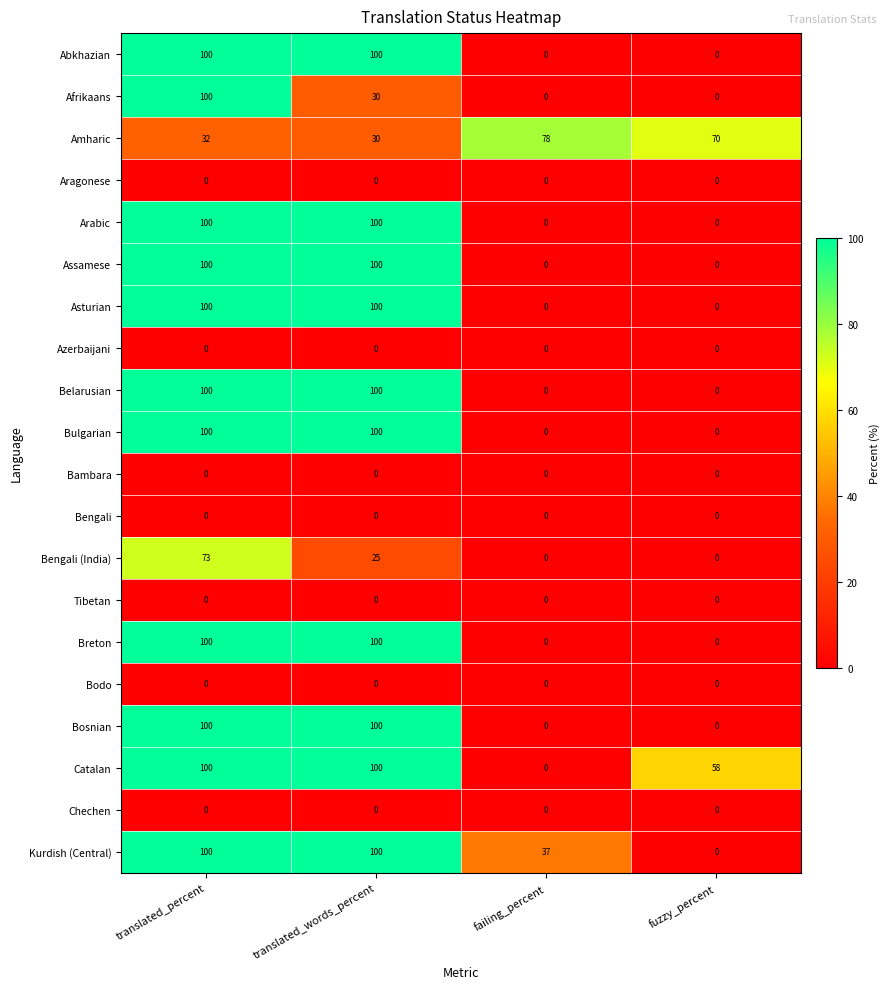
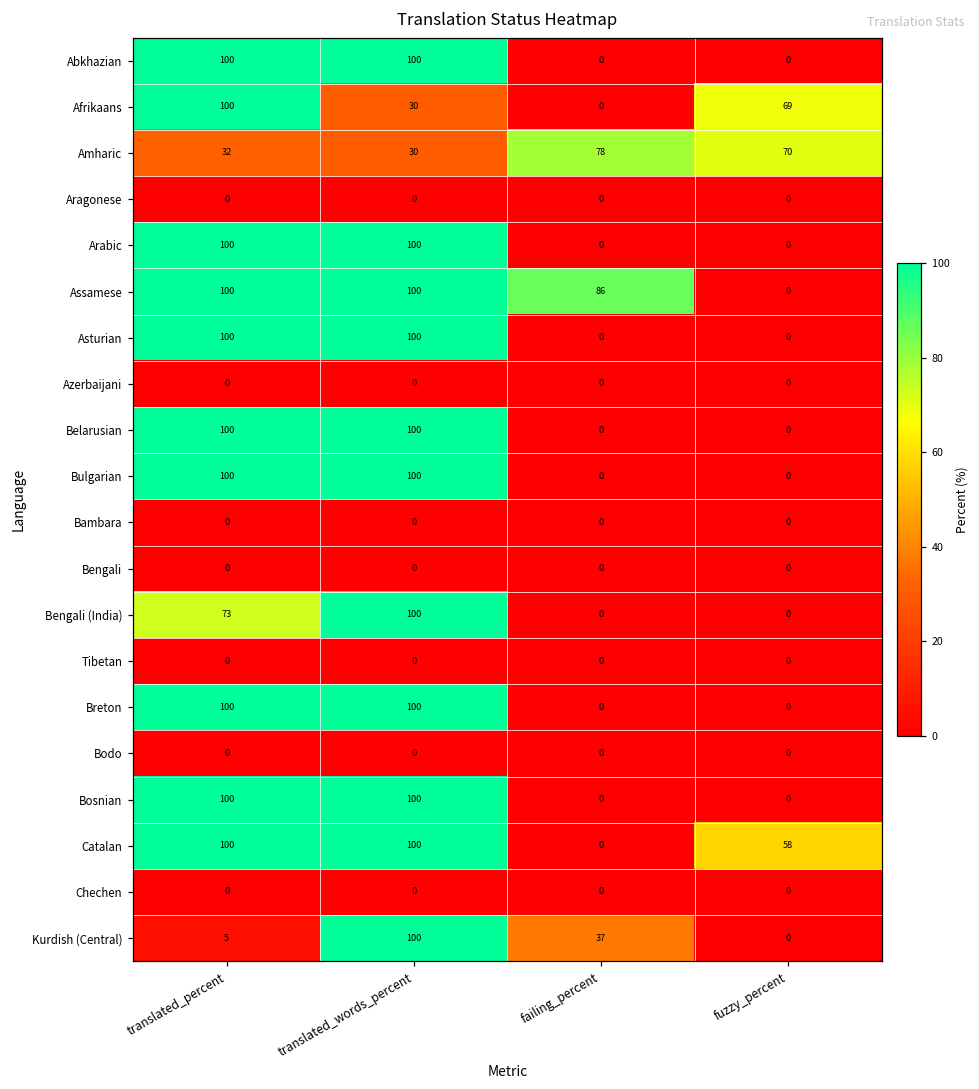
  {
    "Abkhazian": {
      "translated_percent": 100,
      "translated_words_percent": 100,
      "failing_percent": 0,
      "fuzzy_percent": 0
    },
    "Afrikaans": {
      "translated_percent": 100,
      "translated_words_percent": 30,
      "failing_percent": 0,
-     "fuzzy_percent": 0
+     "fuzzy_percent": 69
    },
    "Amharic": {
      "translated_percent": 32,
      "translated_words_percent": 30,
      "failing_percent": 78,
      "fuzzy_percent": 70
    },
    "Aragonese": {
      "translated_percent": 0,
      "translated_words_percent": 0,
      "failing_percent": 0,
      "fuzzy_percent": 0
    },
    "Arabic": {
      "translated_percent": 100,
      "translated_words_percent": 100,
      "failing_percent": 0,
      "fuzzy_percent": 0
    },
    "Assamese": {
      "translated_percent": 100,
      "translated_words_percent": 100,
-     "failing_percent": 0,
+     "failing_percent": 86,
      "fuzzy_percent": 0
    },
    "Asturian": {
      "translated_percent": 100,
      "translated_words_percent": 100,
      "failing_percent": 0,
      "fuzzy_percent": 0
    },
    "Azerbaijani": {
      "translated_percent": 0,
      "translated_words_percent": 0,
      "failing_percent": 0,
      "fuzzy_percent": 0
    },
    "Belarusian": {
      "translated_percent": 100,
      "translated_words_percent": 100,
      "failing_percent": 0,
      "fuzzy_percent": 0
    },
    "Bulgarian": {
      "translated_percent": 100,
      "translated_words_percent": 100,
      "failing_percent": 0,
      "fuzzy_percent": 0
    },
    "Bambara": {
      "translated_percent": 0,
      "translated_words_percent": 0,
      "failing_percent": 0,
      "fuzzy_percent": 0
    },
    "Bengali": {
      "translated_percent": 0,
      "translated_words_percent": 0,
      "failing_percent": 0,
      "fuzzy_percent": 0
    },
    "Bengali (India)": {
      "translated_percent": 73,
-     "translated_words_percent": 25,
+     "translated_words_percent": 100,
      "failing_percent": 0,
      "fuzzy_percent": 0
    },
    "Tibetan": {
      "translated_percent": 0,
      "translated_words_percent": 0,
      "failing_percent": 0,
      "fuzzy_percent": 0
    },
    "Breton": {
      "translated_percent": 100,
      "translated_words_percent": 100,
      "failing_percent": 0,
      "fuzzy_percent": 0
    },
    "Bodo": {
      "translated_percent": 0,
      "translated_words_percent": 0,
      "failing_percent": 0,
      "fuzzy_percent": 0
    },
    "Bosnian": {
      "translated_percent": 100,
      "translated_words_percent": 100,
      "failing_percent": 0,
      "fuzzy_percent": 0
    },
    "Catalan": {
      "translated_percent": 100,
      "translated_words_percent": 100,
      "failing_percent": 0,
      "fuzzy_percent": 58
    },
    "Chechen": {
      "translated_percent": 0,
      "translated_words_percent": 0,
      "failing_percent": 0,
      "fuzzy_percent": 0
    },
    "Kurdish (Central)": {
-     "translated_percent": 100,
+     "translated_percent": 5,
      "translated_words_percent": 100,
      "failing_percent": 37,
      "fuzzy_percent": 0
    }
  }
